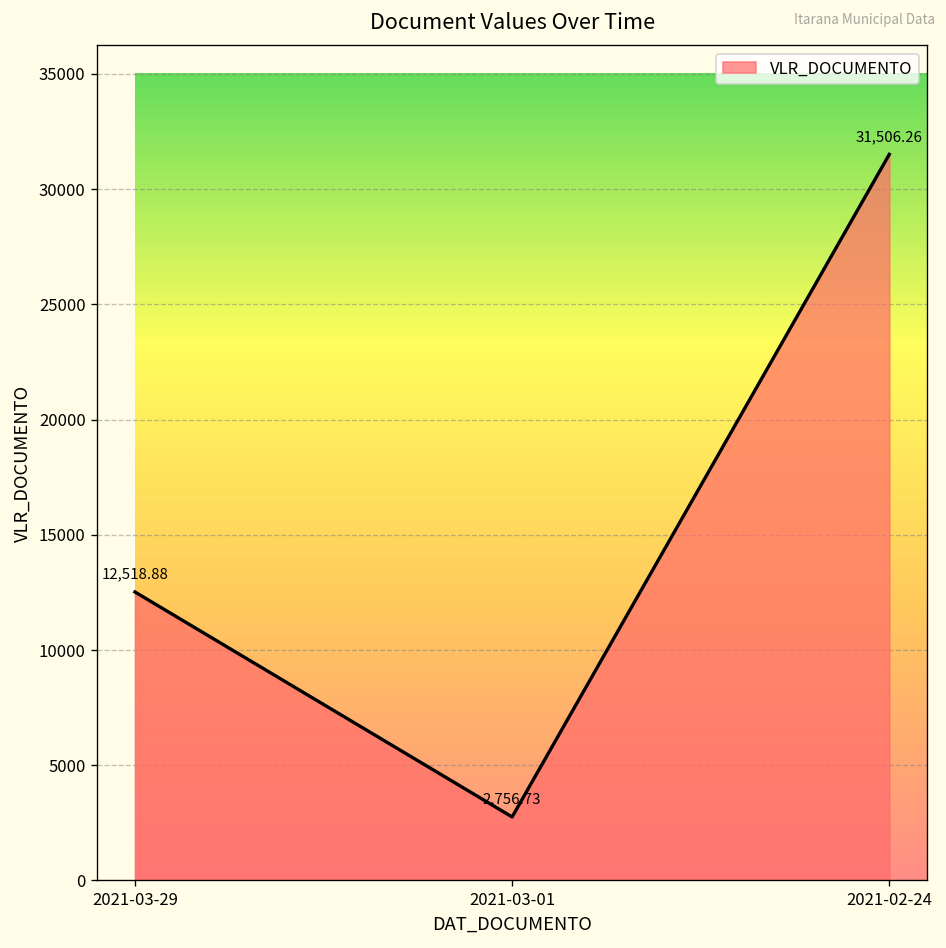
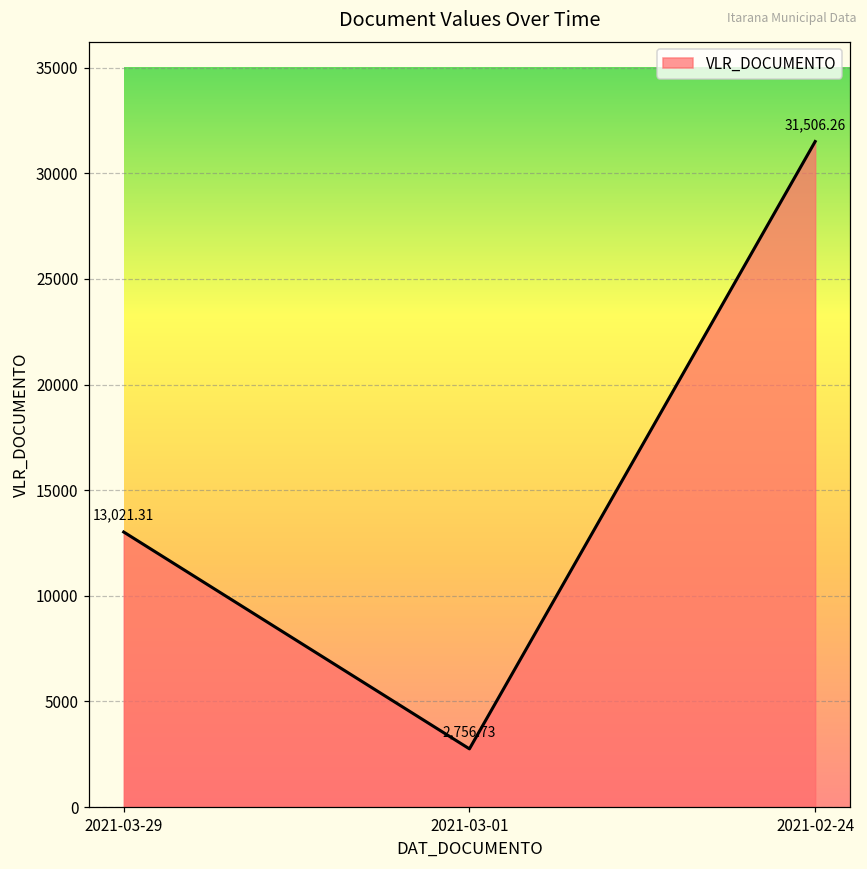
  {
-   "2021-03-29": "12,518.88",
+   "2021-03-29": "13,021.31",
    "2021-03-01": "2,756.73",
    "2021-02-24": "31,506.26"
  }
